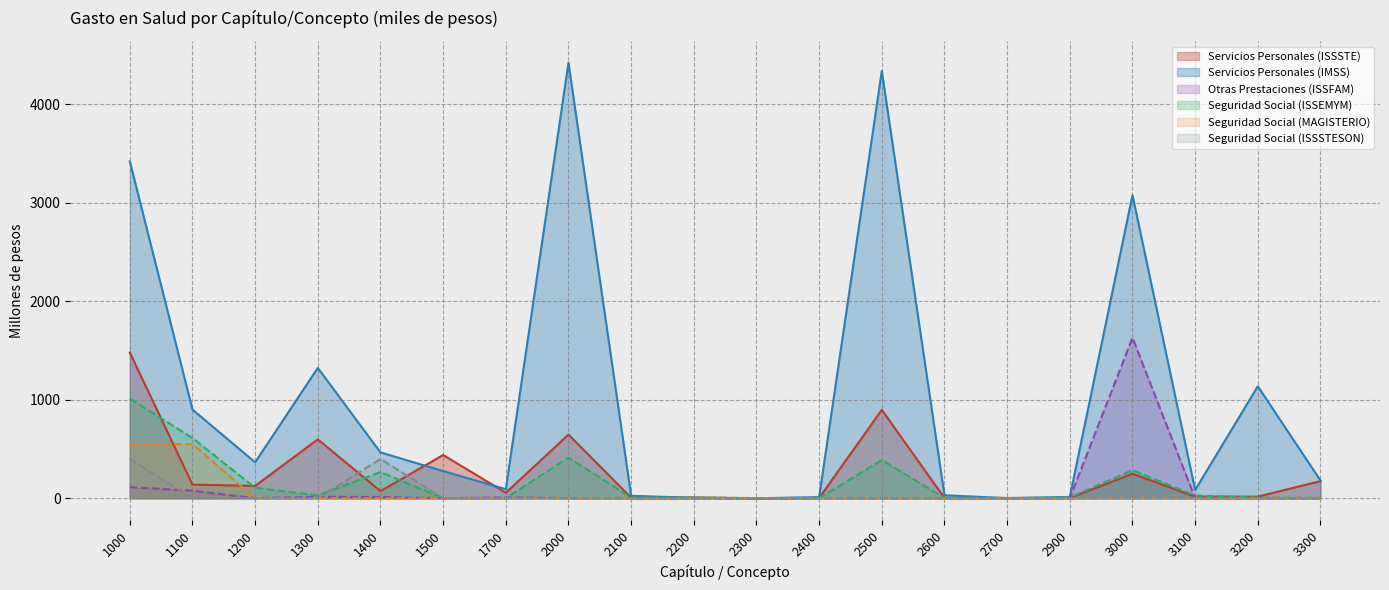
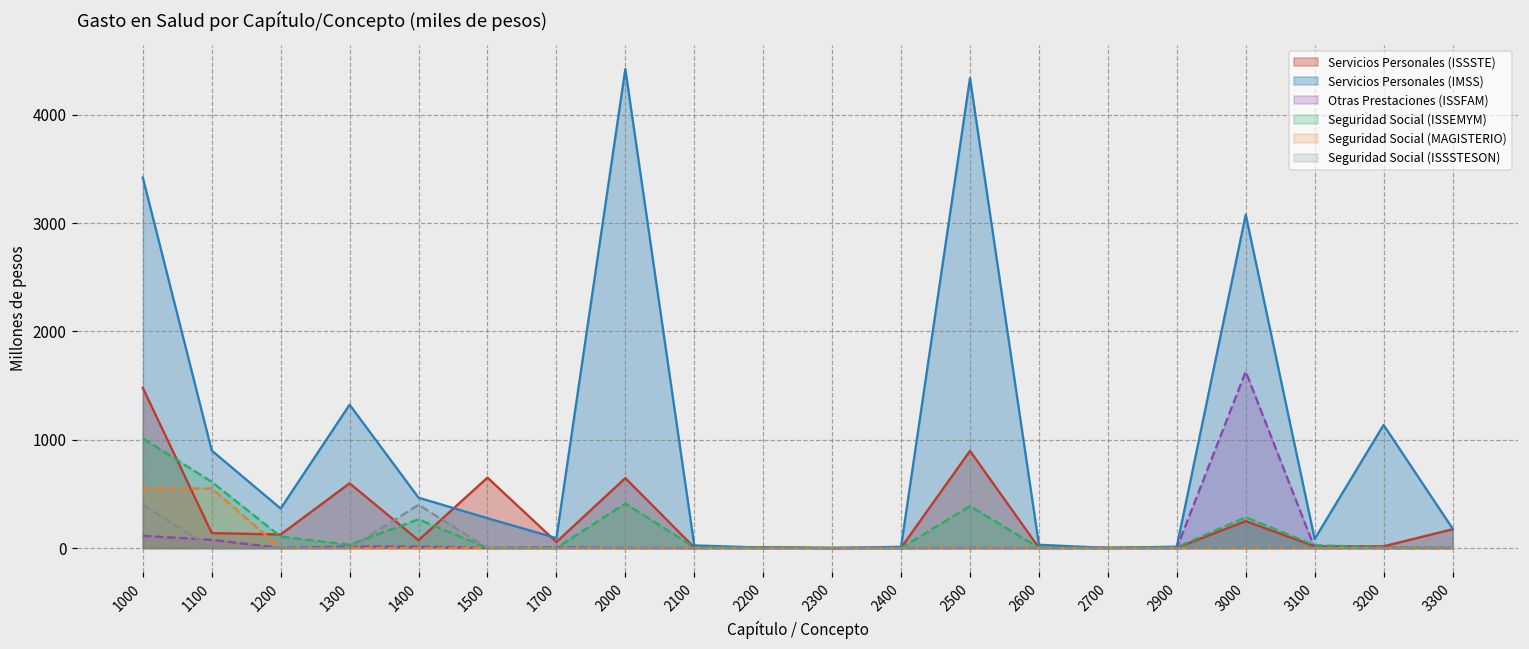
  {
    "Servicios Personales (ISSSTE)": {
      "1000": 1500,
      "1100": 100,
      "1300": 600,
      "1400": 100,
-     "1500": 400,
+     "1500": 700,
      "1700": 100,
      "2000": 600,
      "2500": 900,
      "3000": 200
    }
  }
